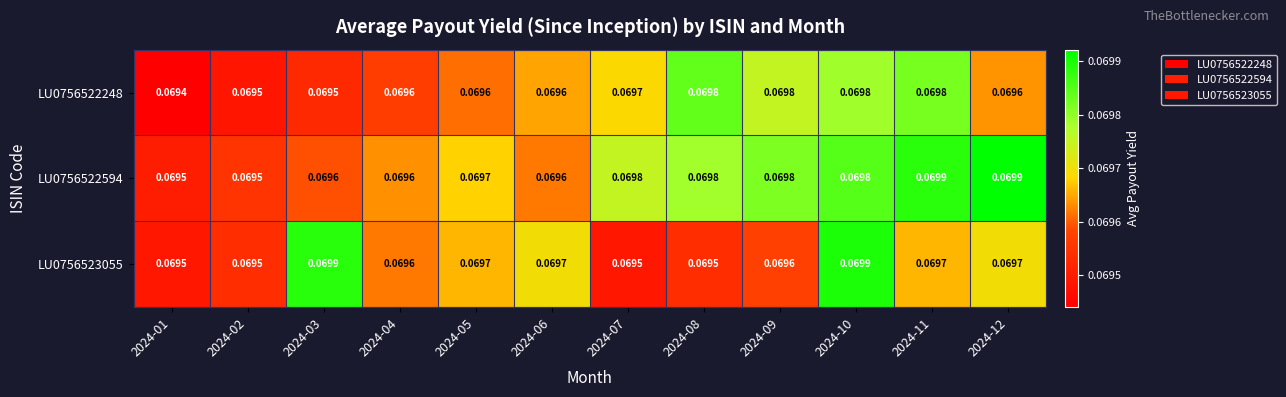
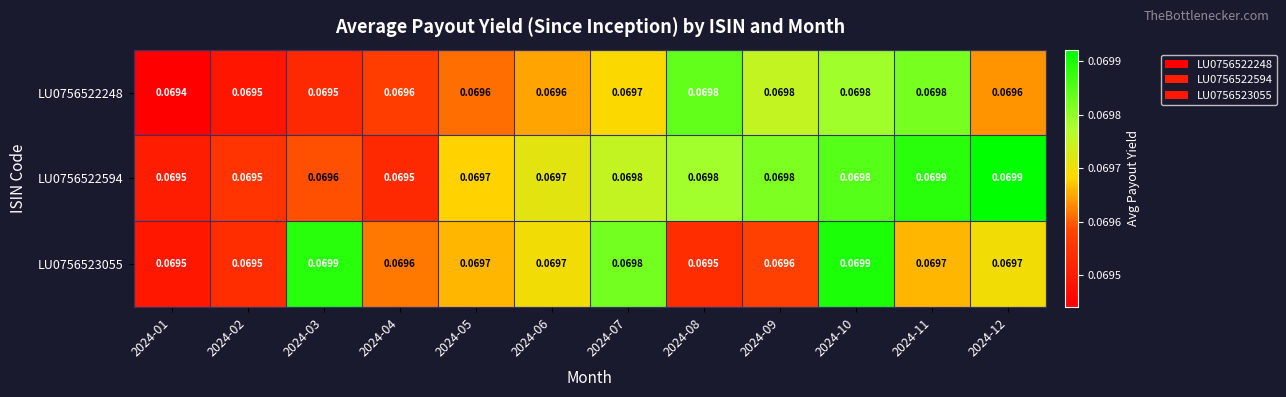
  {
    "LU0756522248": {
      "2024-01": 0.0694,
      "2024-02": 0.0695,
      "2024-03": 0.0695,
      "2024-04": 0.0696,
      "2024-05": 0.0696,
      "2024-06": 0.0696,
      "2024-07": 0.0697,
      "2024-08": 0.0698,
      "2024-09": 0.0698,
      "2024-10": 0.0698,
      "2024-11": 0.0698,
      "2024-12": 0.0696
    },
    "LU0756522594": {
      "2024-01": 0.0695,
      "2024-02": 0.0695,
      "2024-03": 0.0696,
-     "2024-04": 0.0696,
+     "2024-04": 0.0695,
      "2024-05": 0.0697,
-     "2024-06": 0.0696,
+     "2024-06": 0.0697,
      "2024-07": 0.0698,
      "2024-08": 0.0698,
      "2024-09": 0.0698,
      "2024-10": 0.0698,
      "2024-11": 0.0699,
      "2024-12": 0.0699
    },
    "LU0756523055": {
      "2024-01": 0.0695,
      "2024-02": 0.0695,
      "2024-03": 0.0699,
      "2024-04": 0.0696,
      "2024-05": 0.0697,
      "2024-06": 0.0697,
-     "2024-07": 0.0695,
+     "2024-07": 0.0698,
      "2024-08": 0.0695,
      "2024-09": 0.0696,
      "2024-10": 0.0699,
      "2024-11": 0.0697,
      "2024-12": 0.0697
    }
  }
